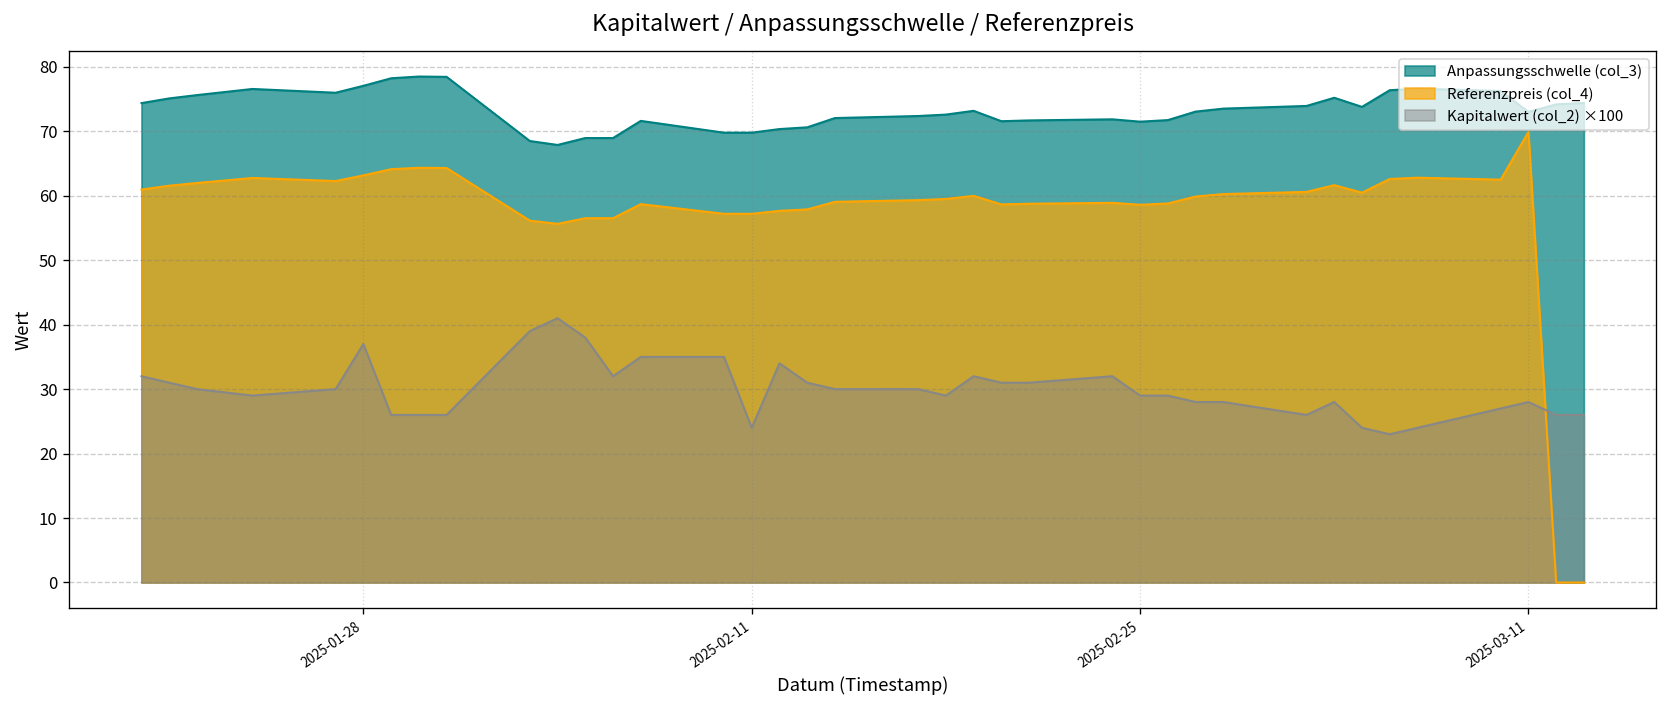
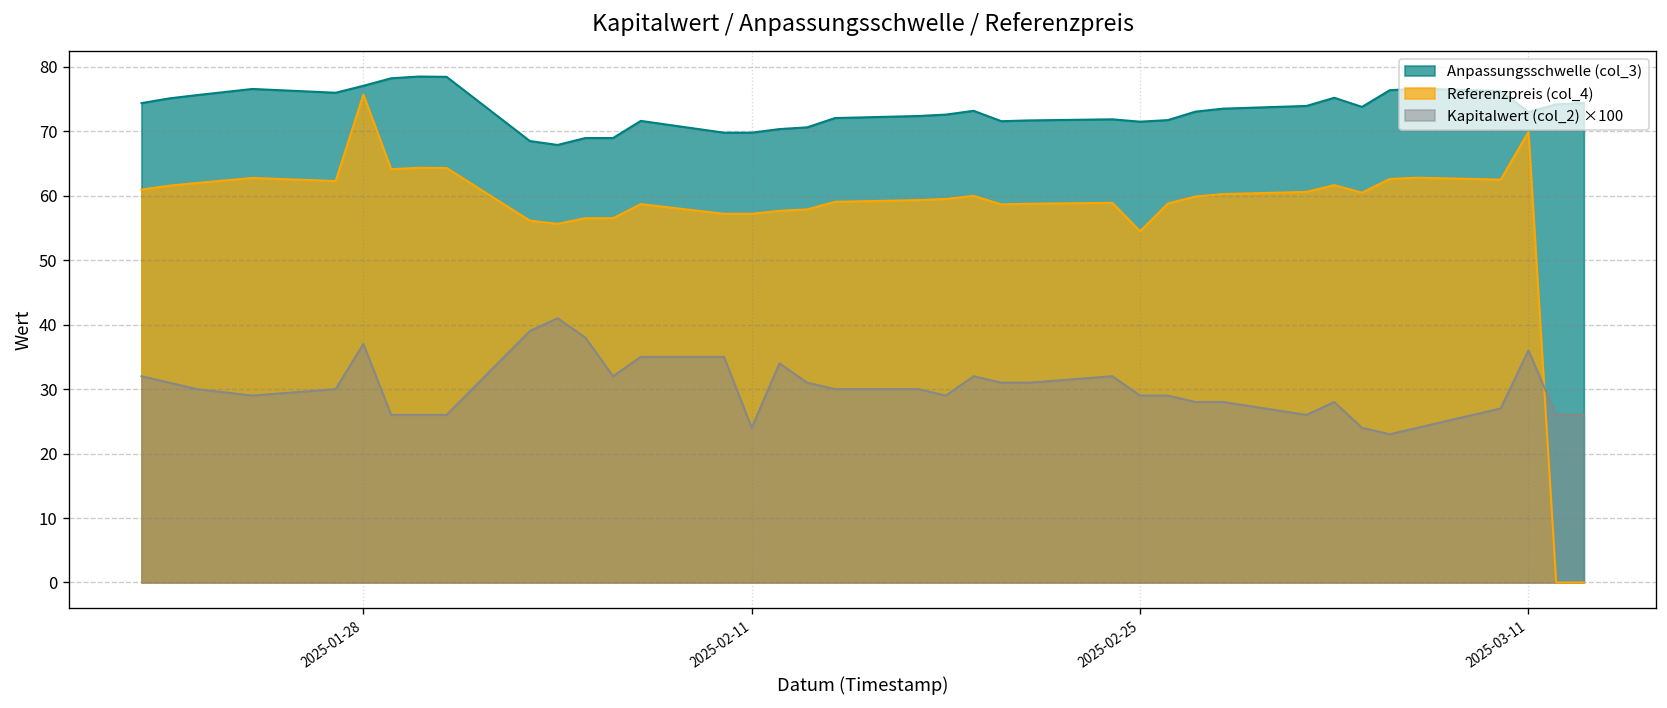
  {
    "Anpassungsschwelle (col_3)": {
      "2025-01-28": 77,
      "2025-02-11": 70,
      "2025-02-25": 71
    },
    "Referenzpreis (col_4)": {
-     "2025-01-28": 63,
+     "2025-01-28": 76,
      "2025-02-11": 57,
-     "2025-02-25": 59
+     "2025-02-25": 55
    },
    "Kapitalwert (col_2) ×100": {
      "2025-01-28": 37,
      "2025-02-11": 24,
      "2025-02-25": 29,
-     "2025-03-11": 28
+     "2025-03-11": 36
    }
  }
